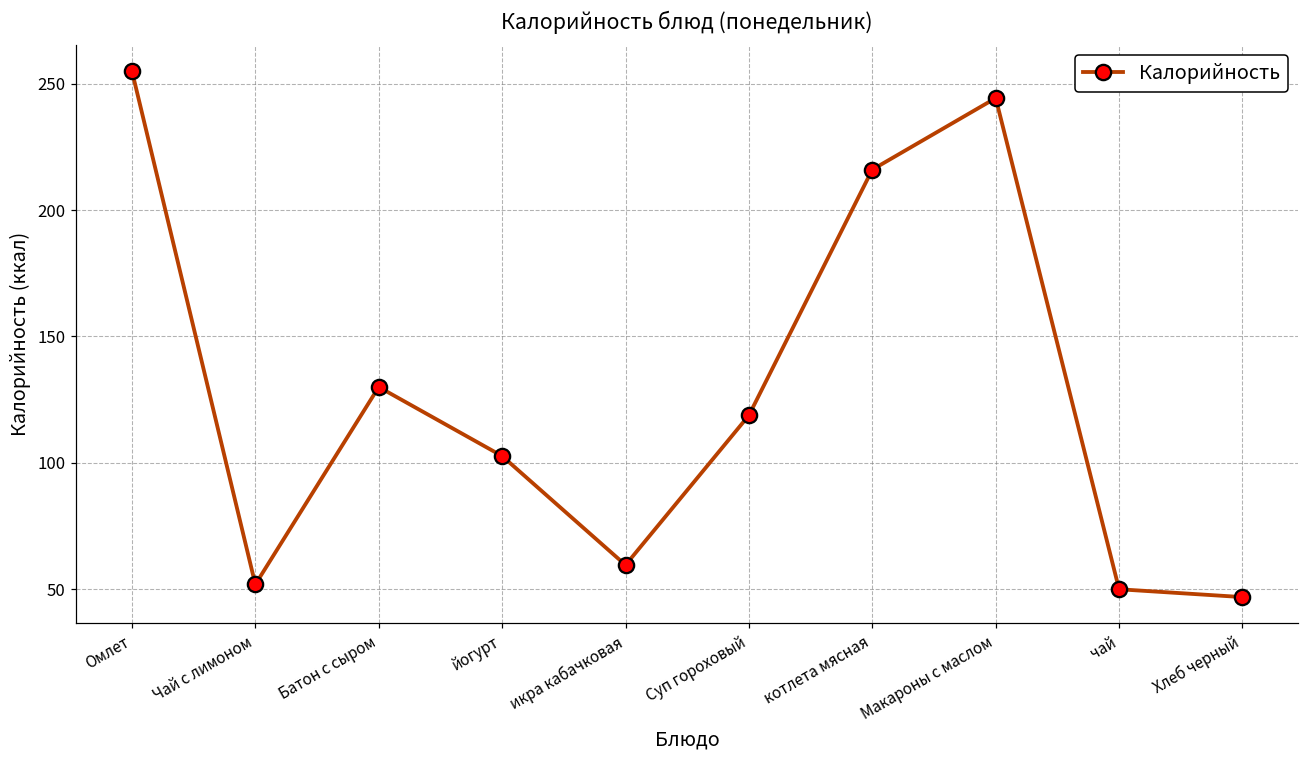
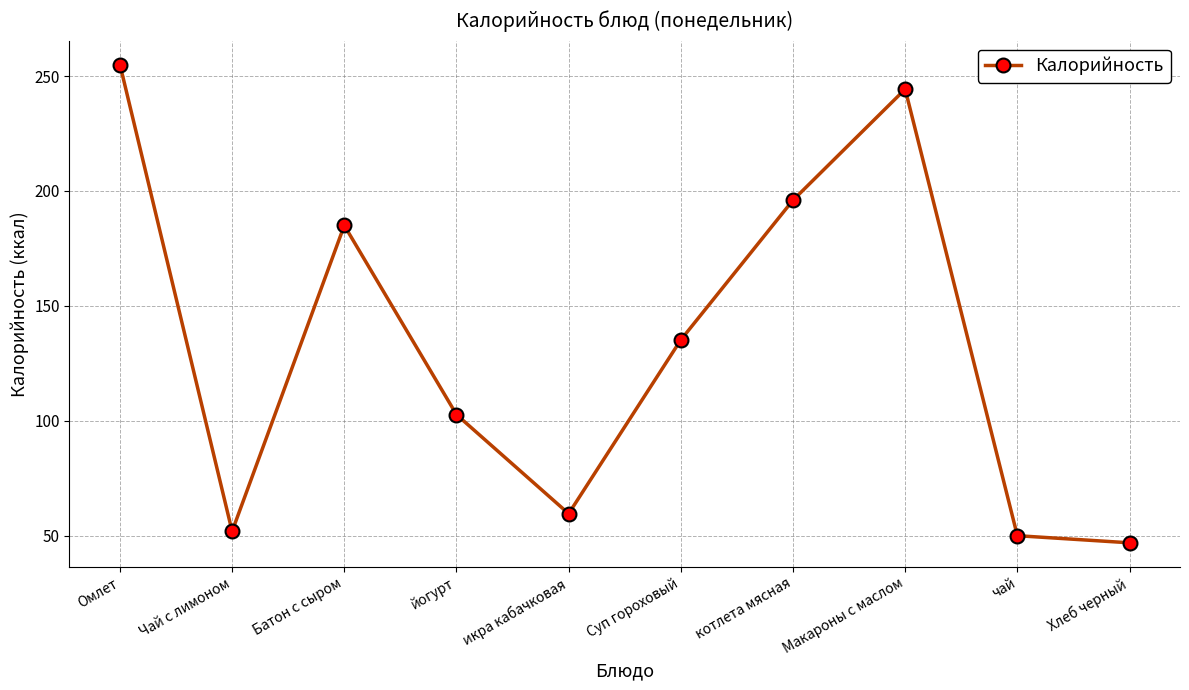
  {
    "Омлет": 255,
    "Чай с лимоном": 52,
-   "Батон с сыром": 130,
+   "Батон с сыром": 185,
    "йогурт": 103,
    "икра кабачковая": 60,
-   "Суп гороховый": 119,
-   "котлета мясная": 216,
+   "Суп гороховый": 135,
+   "котлета мясная": 196,
    "Макароны с маслом": 244,
    "чай": 50,
    "Хлеб черный": 47
  }
